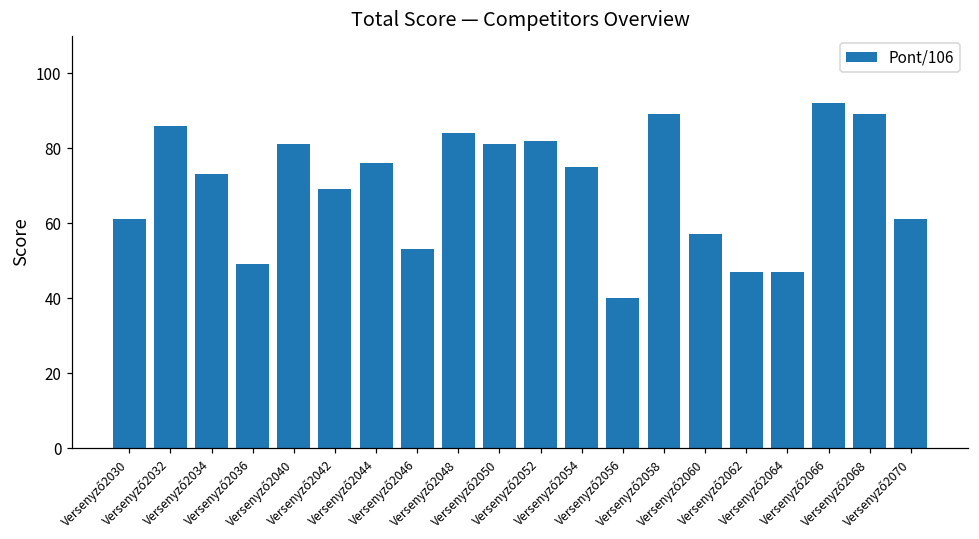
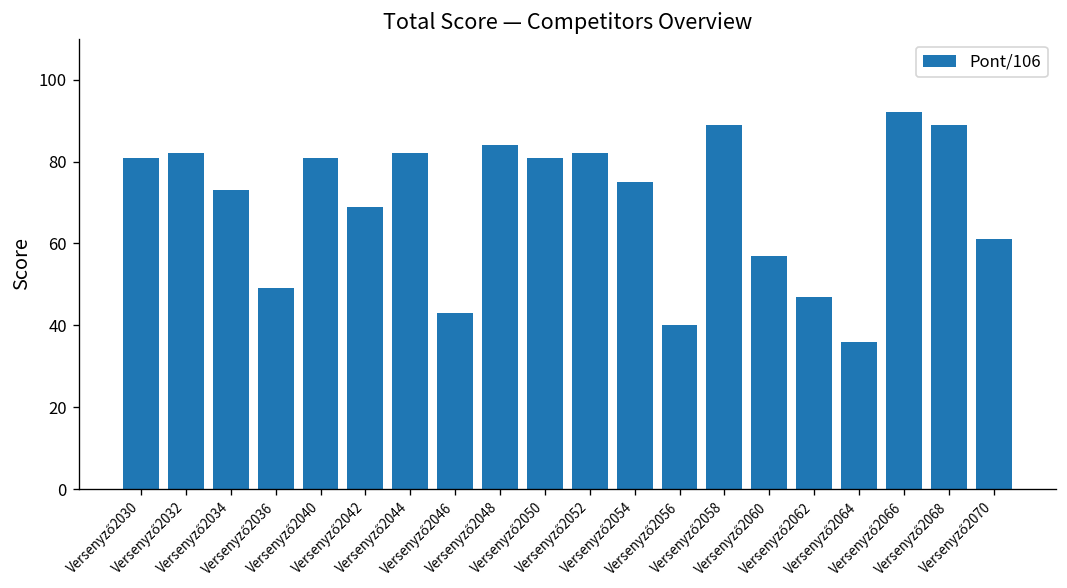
  {
-   "Versenyző2030": 61,
-   "Versenyző2032": 86,
+   "Versenyző2030": 81,
+   "Versenyző2032": 82,
    "Versenyző2034": 73,
    "Versenyző2036": 49,
    "Versenyző2040": 81,
    "Versenyző2042": 69,
-   "Versenyző2044": 76,
-   "Versenyző2046": 53,
+   "Versenyző2044": 82,
+   "Versenyző2046": 43,
    "Versenyző2048": 84,
    "Versenyző2050": 81,
    "Versenyző2052": 82,
    "Versenyző2054": 75,
    "Versenyző2056": 40,
    "Versenyző2058": 89,
    "Versenyző2060": 57,
    "Versenyző2062": 47,
-   "Versenyző2064": 47,
+   "Versenyző2064": 36,
    "Versenyző2066": 92,
    "Versenyző2068": 89,
    "Versenyző2070": 61
  }
